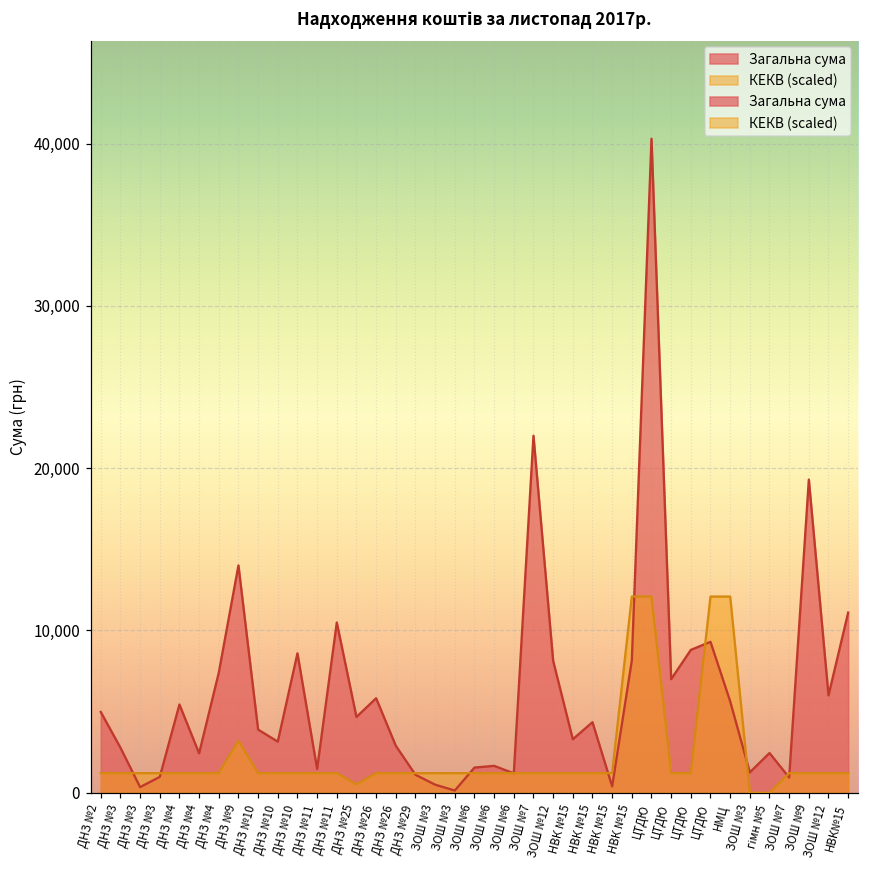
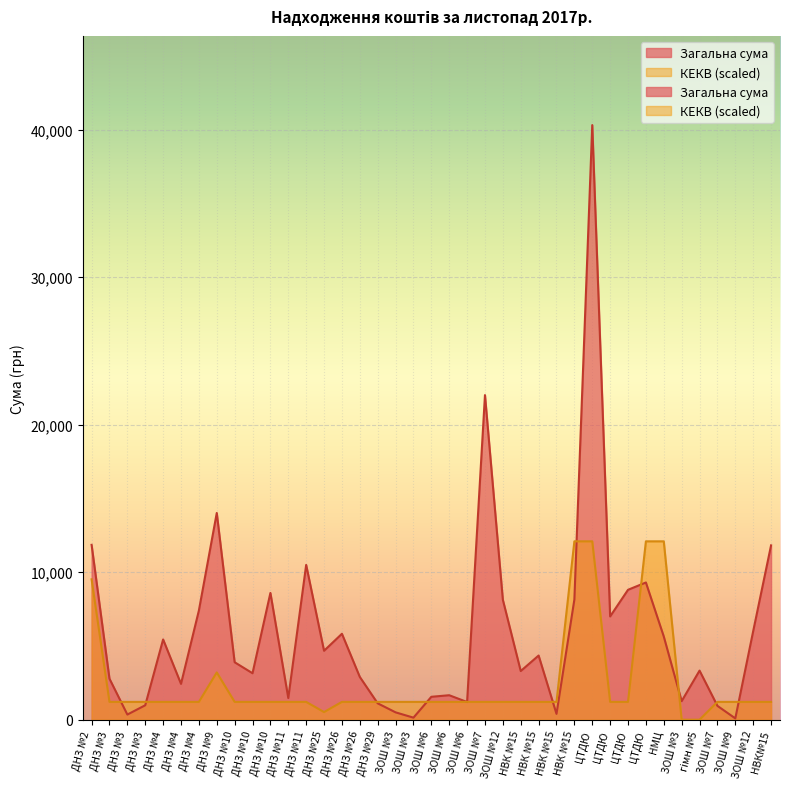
  {
    "Загальна сума": {
-     "ДНЗ №2": "5,000",
+     "ДНЗ №2": "11,900",
      "ДНЗ №9": "14,000",
      "ДНЗ №25": "4,700",
      "НМЦ": "5,600",
-     "гімн №5": "2,500",
-     "ЗОШ №9": "19,300",
-     "НВК№15": "11,100"
+     "гімн №5": "3,300",
+     "ЗОШ №9": "100",
+     "НВК№15": "11,800"
    },
    "КЕКВ (scaled)": {
-     "ДНЗ №2": "1,200",
+     "ДНЗ №2": "9,500",
      "ДНЗ №9": "3,200",
      "ДНЗ №25": "500",
      "НМЦ": "12,100",
      "гімн №5": "0",
      "ЗОШ №9": "1,200",
      "НВК№15": "1,200"
    }
  }
